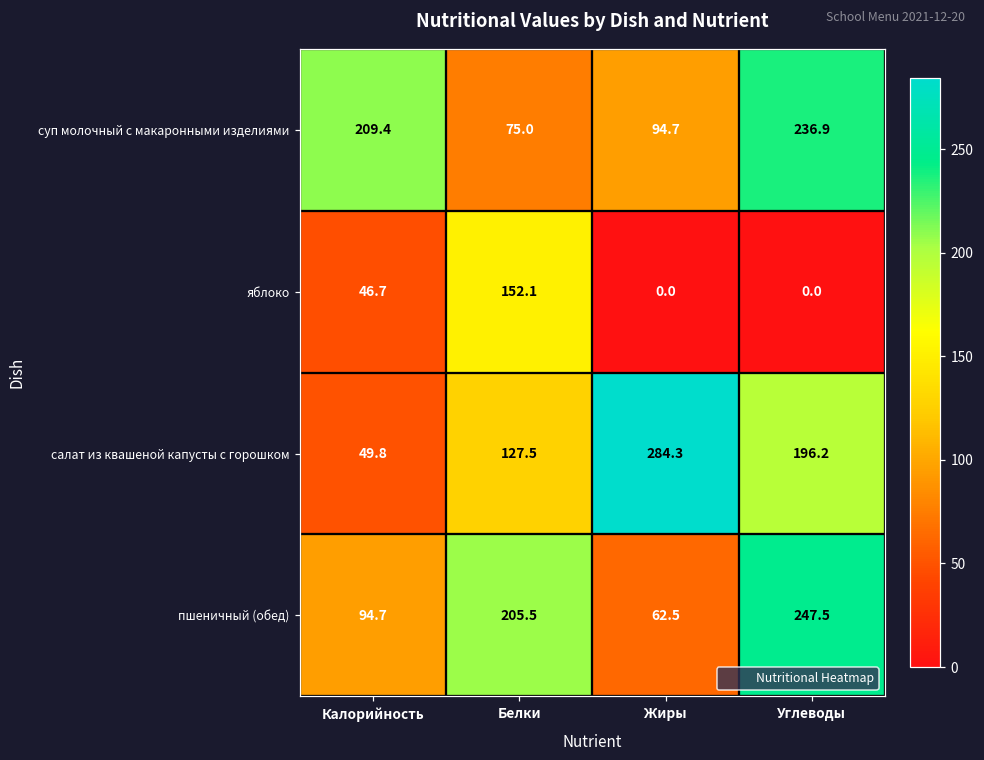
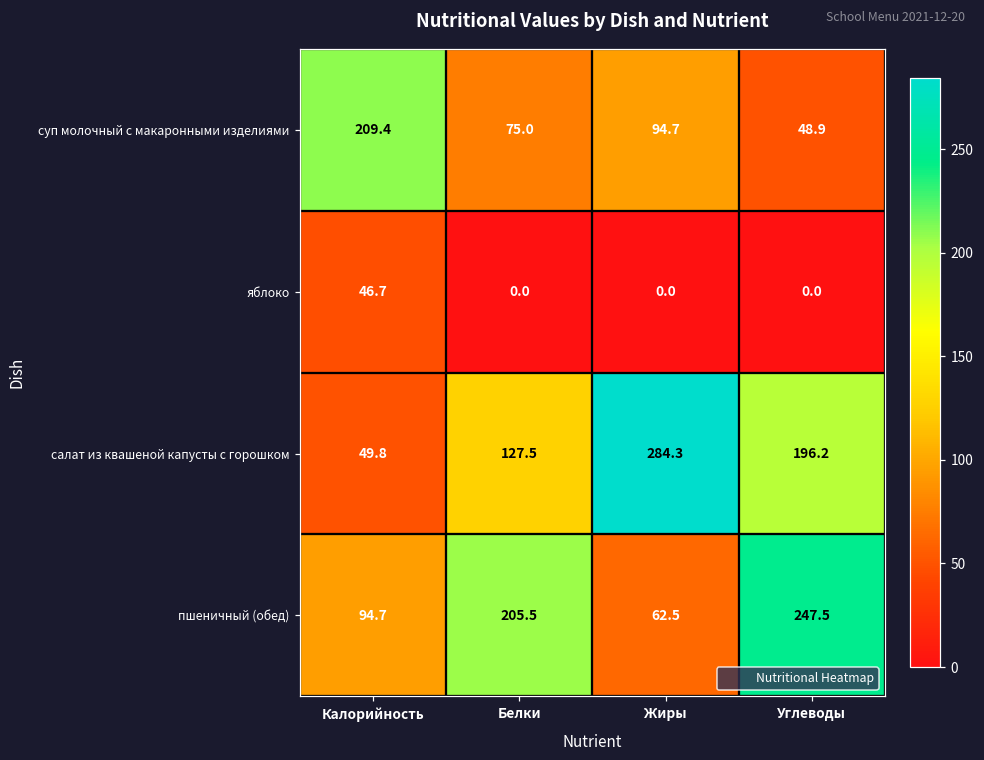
  {
    "суп молочный с макаронными изделиями": {
      "Калорийность": 209.4,
      "Белки": 75.0,
      "Жиры": 94.7,
-     "Углеводы": 236.9
+     "Углеводы": 48.9
    },
    "яблоко": {
      "Калорийность": 46.7,
-     "Белки": 152.1,
+     "Белки": 0.0,
      "Жиры": 0.0,
      "Углеводы": 0.0
    },
    "салат из квашеной капусты с горошком": {
      "Калорийность": 49.8,
      "Белки": 127.5,
      "Жиры": 284.3,
      "Углеводы": 196.2
    },
    "пшеничный (обед)": {
      "Калорийность": 94.7,
      "Белки": 205.5,
      "Жиры": 62.5,
      "Углеводы": 247.5
    }
  }
